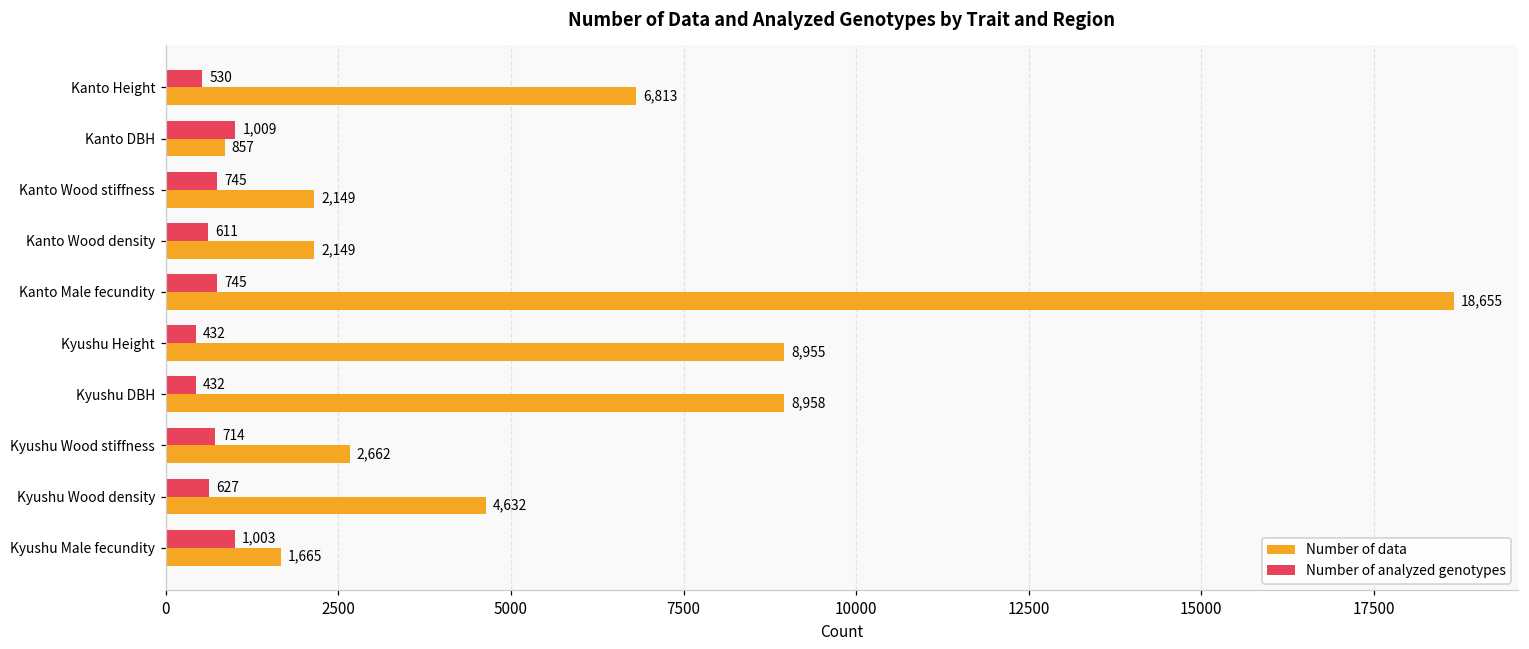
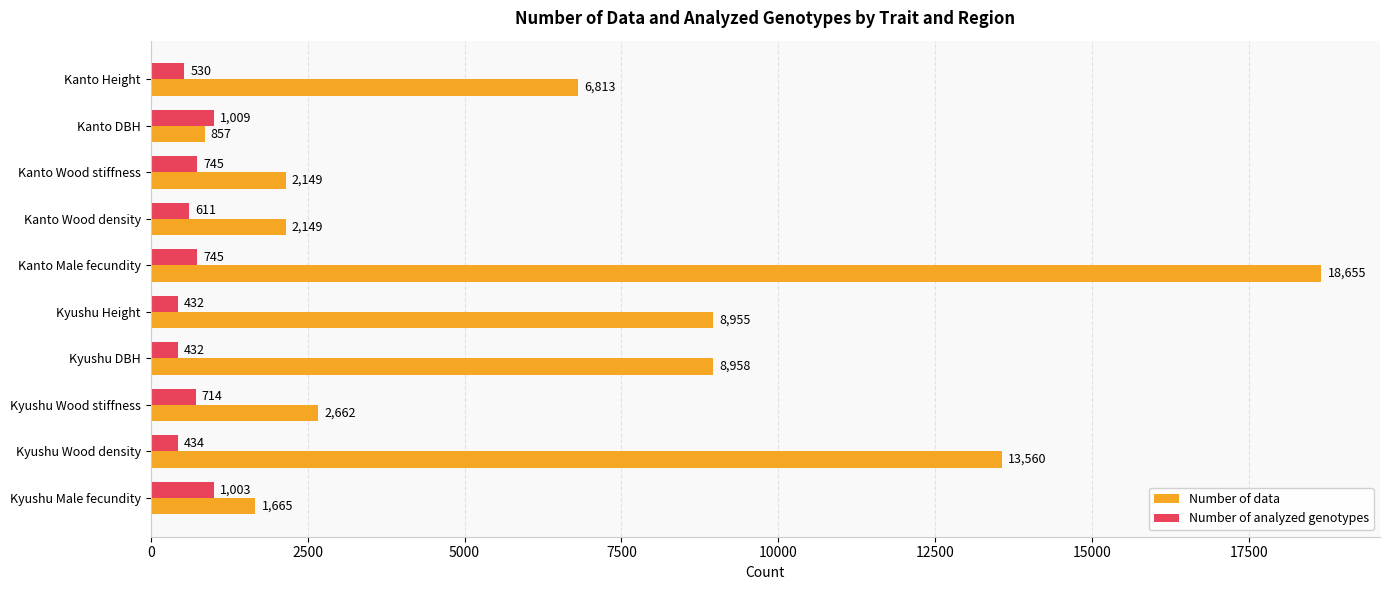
  {
    "Number of data": {
      "Kanto Height": "6,813",
      "Kanto DBH": "857",
      "Kanto Wood stiffness": "2,149",
      "Kanto Wood density": "2,149",
      "Kanto Male fecundity": "18,655",
      "Kyushu Height": "8,955",
      "Kyushu DBH": "8,958",
      "Kyushu Wood stiffness": "2,662",
-     "Kyushu Wood density": "4,632",
+     "Kyushu Wood density": "13,560",
      "Kyushu Male fecundity": "1,665"
    },
    "Number of analyzed genotypes": {
      "Kanto Height": "530",
      "Kanto DBH": "1,009",
      "Kanto Wood stiffness": "745",
      "Kanto Wood density": "611",
      "Kanto Male fecundity": "745",
      "Kyushu Height": "432",
      "Kyushu DBH": "432",
      "Kyushu Wood stiffness": "714",
-     "Kyushu Wood density": "627",
+     "Kyushu Wood density": "434",
      "Kyushu Male fecundity": "1,003"
    }
  }
